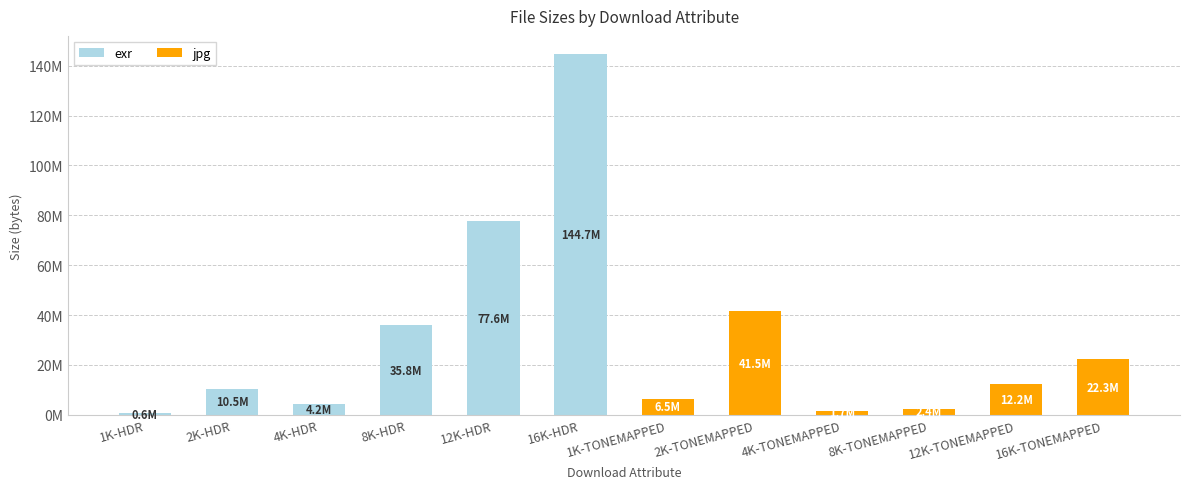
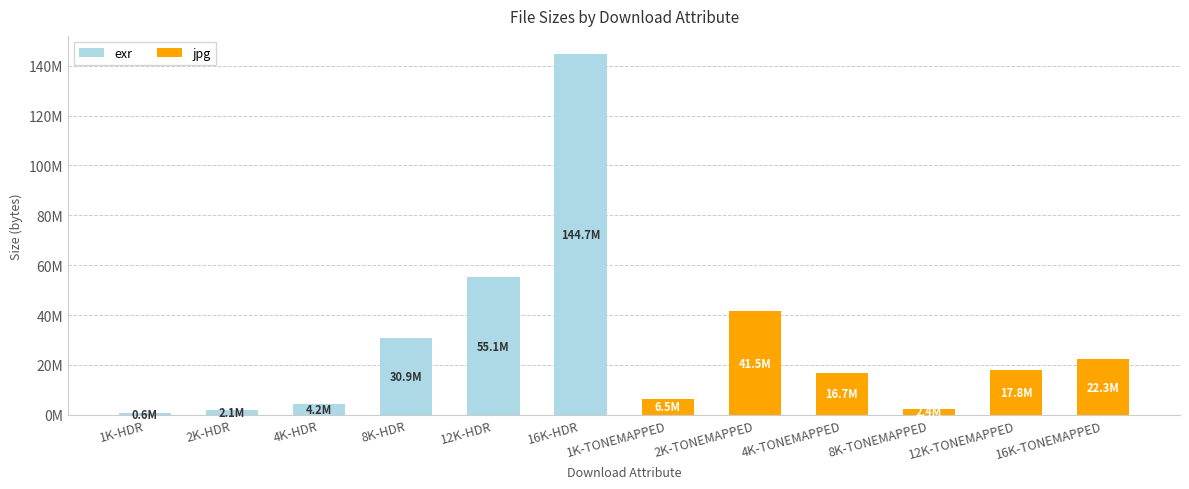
  {
    "exr": {
      "1K-HDR": "0.6M",
-     "2K-HDR": "10.5M",
+     "2K-HDR": "2.1M",
      "4K-HDR": "4.2M",
-     "8K-HDR": "35.8M",
-     "12K-HDR": "77.6M",
+     "8K-HDR": "30.9M",
+     "12K-HDR": "55.1M",
      "16K-HDR": "144.7M"
    },
    "jpg": {
      "1K-TONEMAPPED": "6.5M",
      "2K-TONEMAPPED": "41.5M",
-     "4K-TONEMAPPED": "2000000",
-     "12K-TONEMAPPED": "12.2M",
+     "4K-TONEMAPPED": "17000000",
+     "12K-TONEMAPPED": "17.8M",
      "16K-TONEMAPPED": "22.3M"
    }
  }
